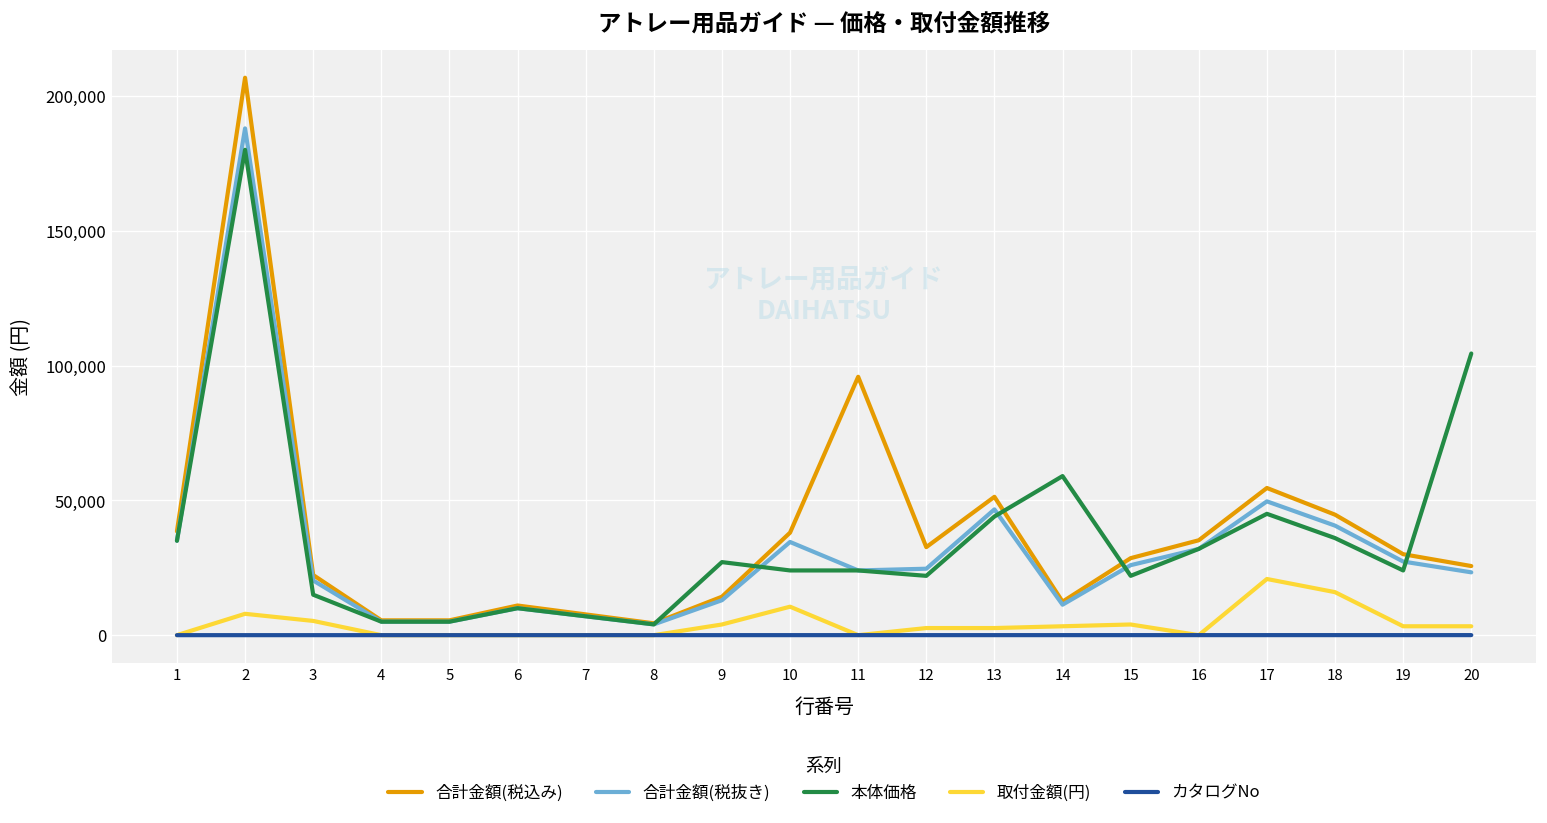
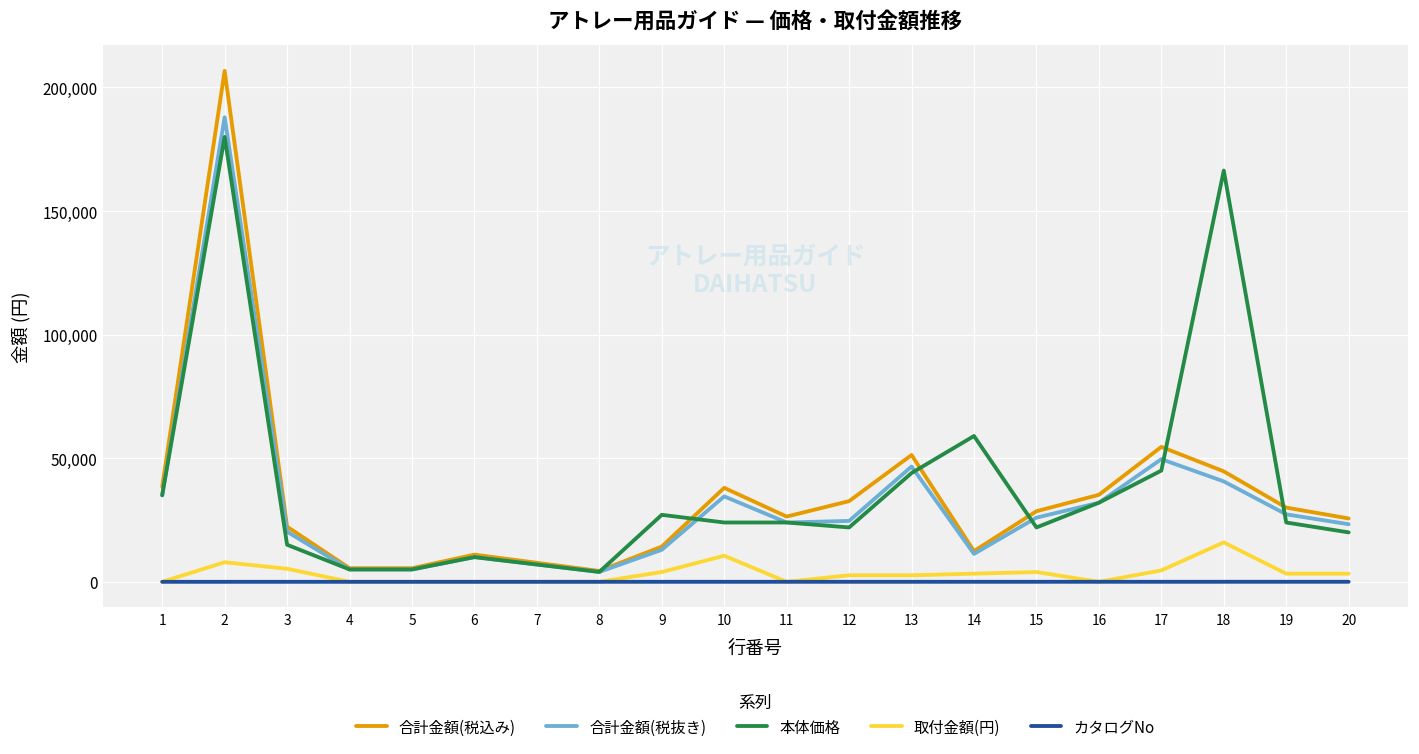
  {
    "合計金額(税込み)": {
      "1": "39,000",
      "2": "207,000",
      "3": "22,000",
      "9": "14,000",
      "10": "38,000",
-     "11": "96,000",
+     "11": "26,000",
      "12": "33,000",
      "13": "51,000",
      "15": "29,000",
      "16": "35,000",
      "17": "55,000",
      "18": "45,000",
      "19": "30,000",
      "20": "26,000"
    },
    "合計金額(税抜き)": {
      "2": "188,000",
      "3": "20,000",
      "9": "13,000",
      "10": "35,000",
      "12": "25,000",
      "13": "47,000",
      "15": "26,000",
      "17": "50,000",
      "18": "41,000",
      "19": "27,000",
      "20": "23,000"
    },
    "本体価格": {
      "2": "180,000",
      "3": "15,000",
      "9": "27,000",
      "10": "24,000",
      "12": "22,000",
      "13": "44,000",
      "14": "59,000",
      "15": "22,000",
      "17": "45,000",
-     "18": "36,000",
+     "18": "166,000",
      "19": "24,000",
-     "20": "104,000"
+     "20": "20,000"
    },
    "取付金額(円)": {
      "2": "8,000",
      "3": "5,000",
      "9": "4,000",
      "10": "11,000",
      "12": "3,000",
      "13": "3,000",
      "14": "3,000",
      "15": "4,000",
-     "17": "21,000",
+     "17": "5,000",
      "18": "16,000",
      "19": "3,000",
      "20": "3,000"
    },
    "カタログNo": {
      "2": "0",
      "3": "0",
      "9": "0",
      "10": "0",
      "12": "0",
      "13": "0",
      "14": "0",
      "15": "0",
      "17": "0",
      "18": "0",
      "19": "0",
      "20": "0"
    }
  }
